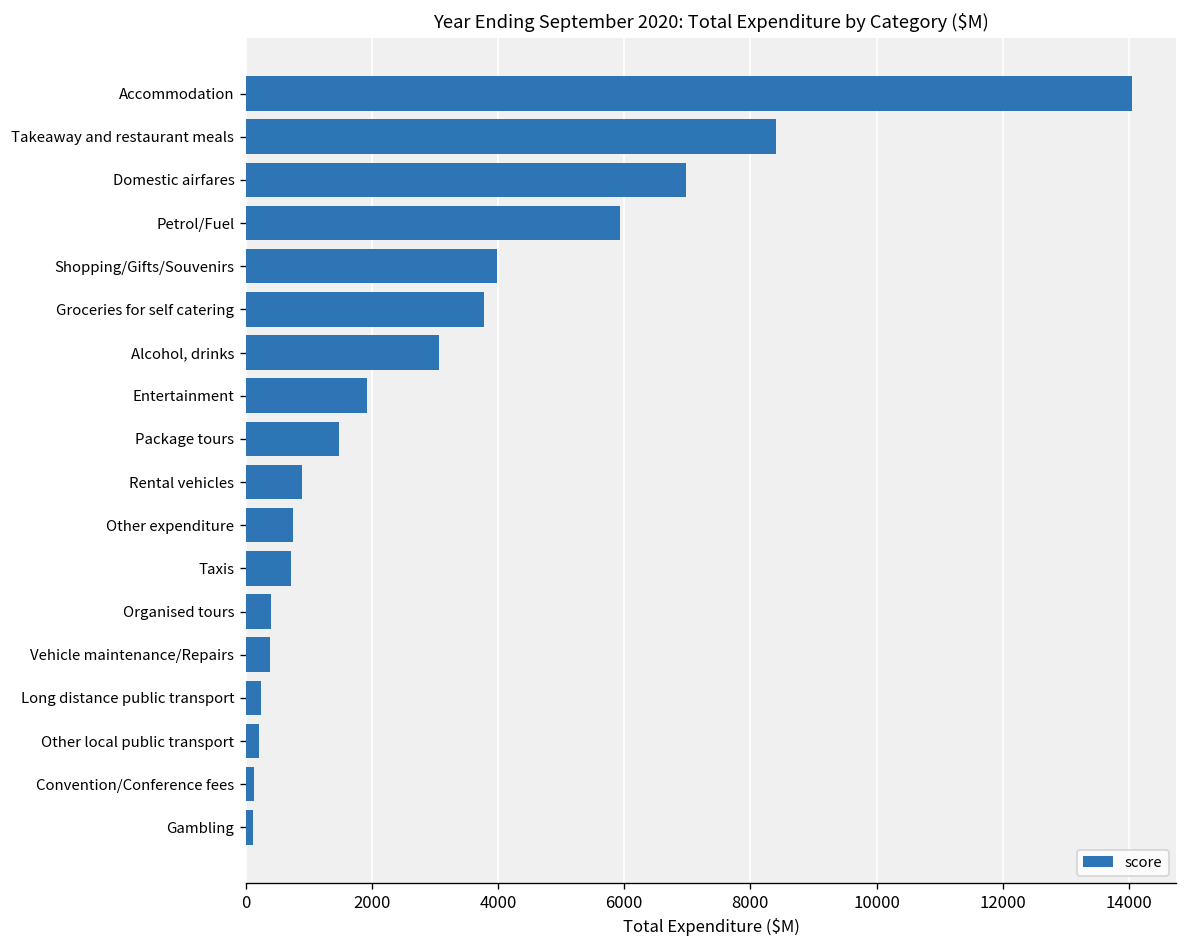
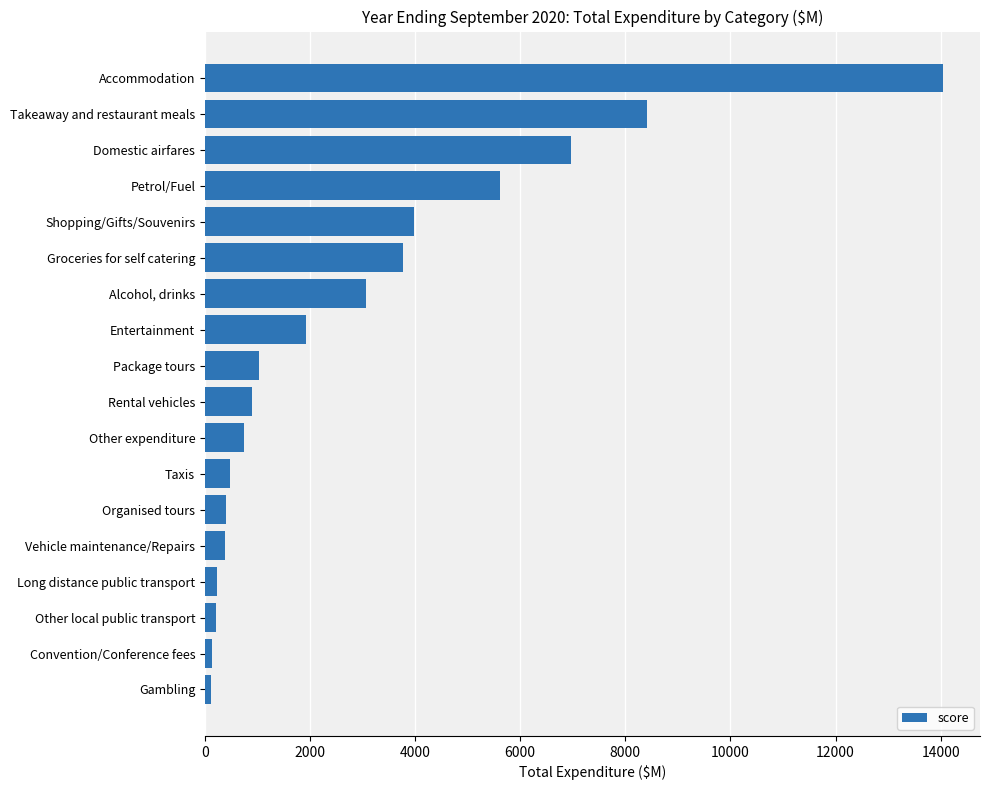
  {
    "Accommodation": 14000,
    "Takeaway and restaurant meals": 8400,
    "Domestic airfares": 7000,
-   "Petrol/Fuel": 5900,
+   "Petrol/Fuel": 5600,
    "Shopping/Gifts/Souvenirs": 4000,
    "Groceries for self catering": 3800,
    "Alcohol, drinks": 3100,
    "Entertainment": 1900,
-   "Package tours": 1500,
+   "Package tours": 1000,
    "Rental vehicles": 900,
    "Other expenditure": 700,
-   "Taxis": 700,
+   "Taxis": 500,
    "Organised tours": 400,
    "Vehicle maintenance/Repairs": 400,
    "Long distance public transport": 200,
    "Other local public transport": 200,
    "Convention/Conference fees": 100,
    "Gambling": 100
  }
